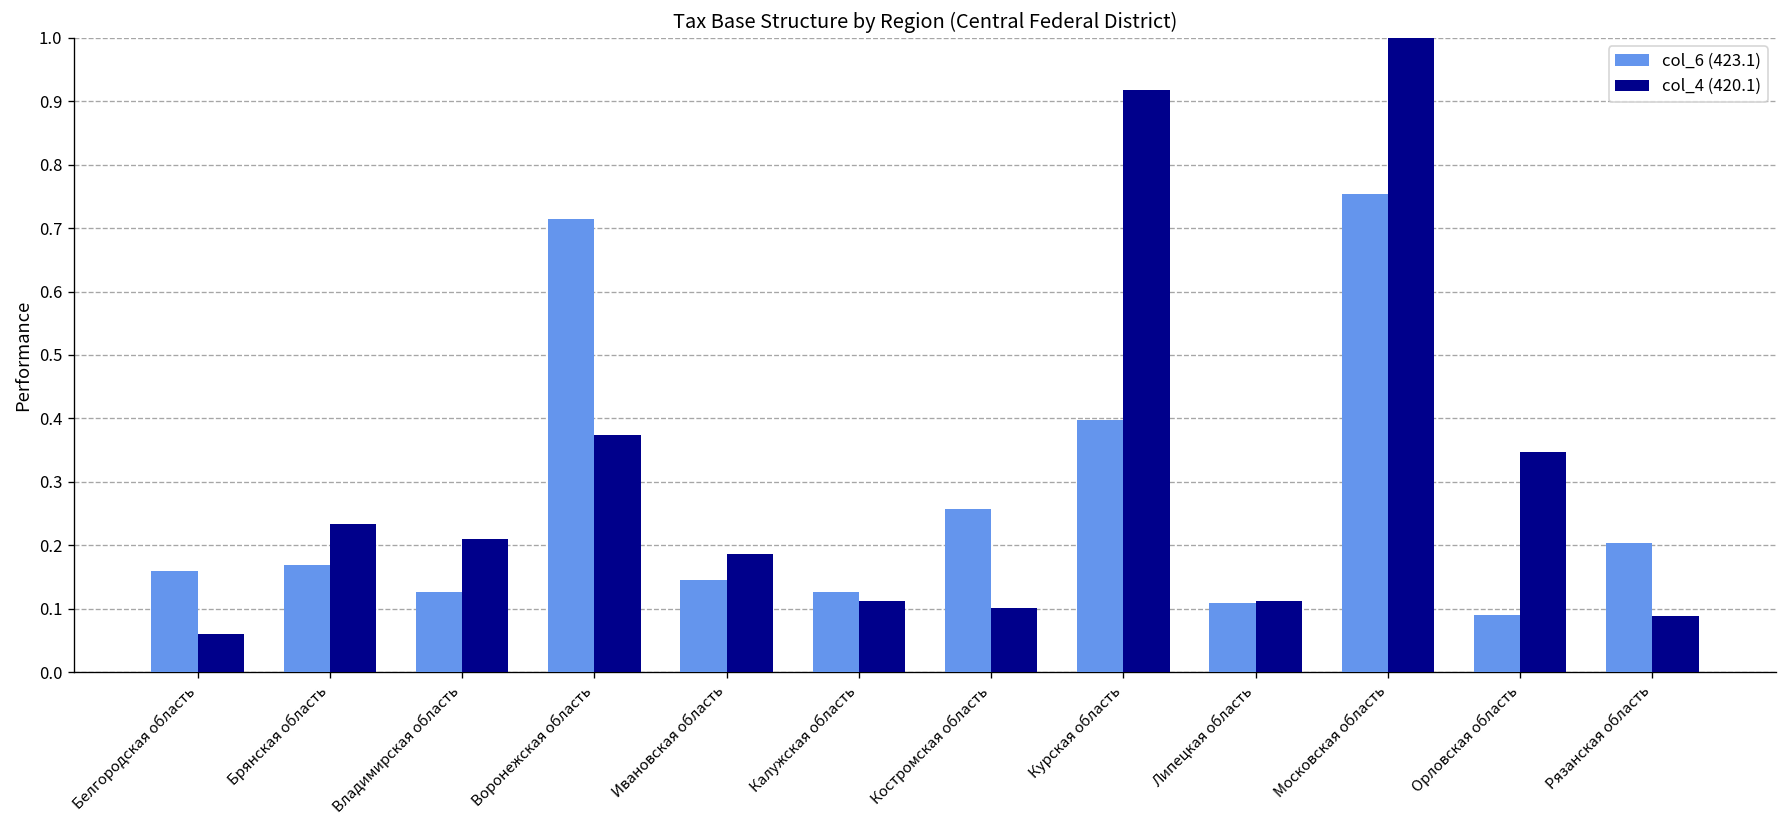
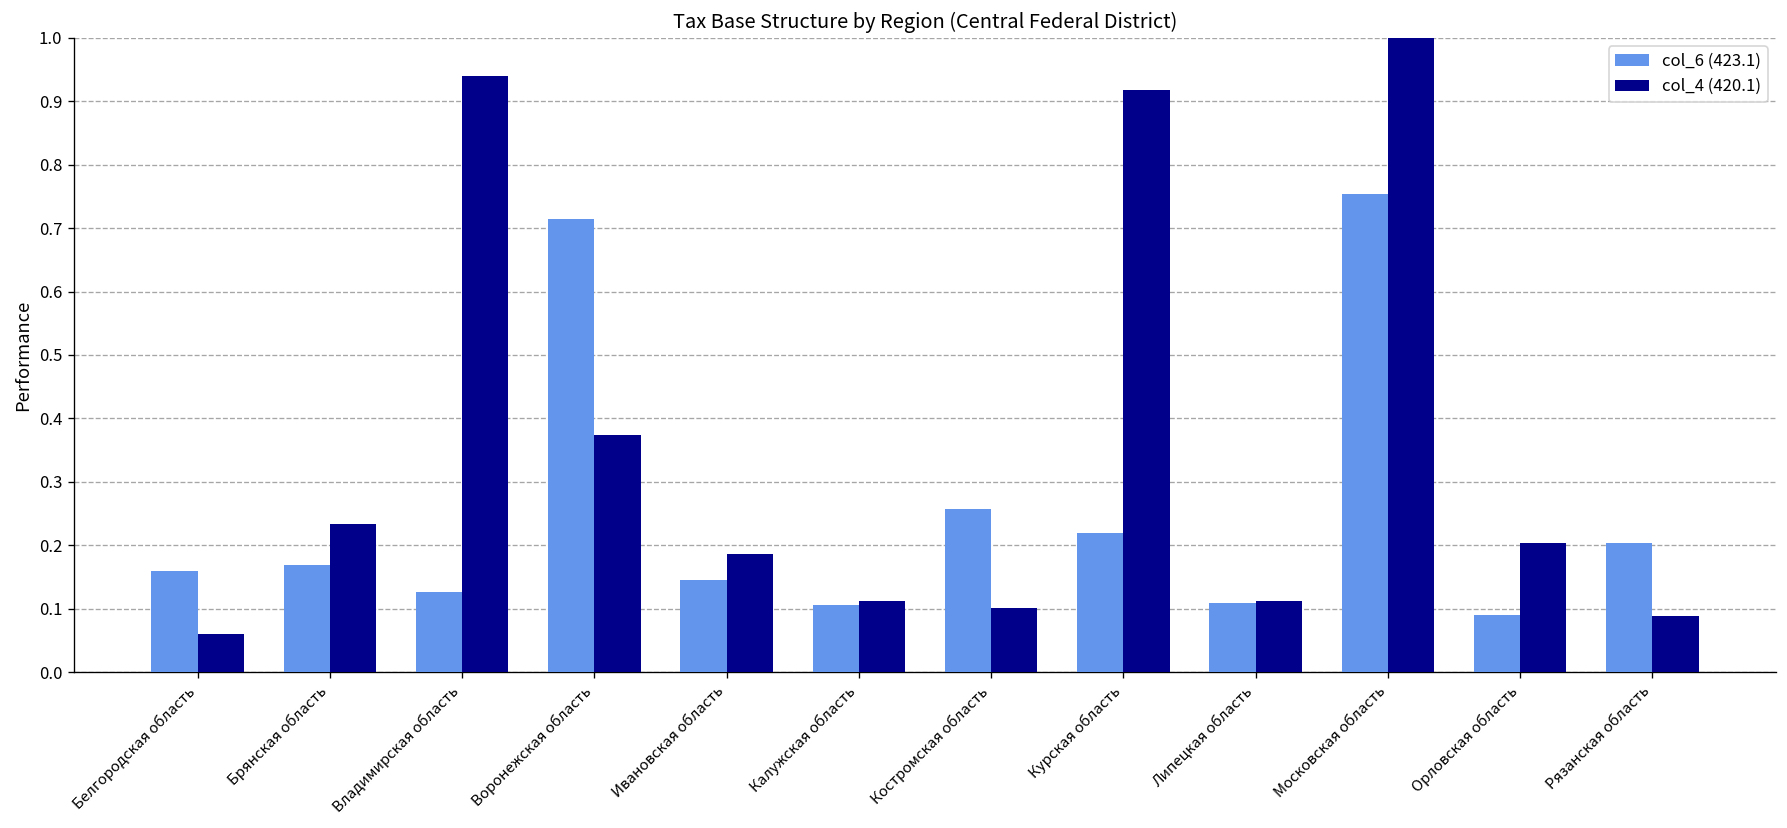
  {
    "col_6 (423.1)": {
      "Белгородская область": 0.16,
      "Брянская область": 0.17,
      "Владимирская область": 0.13,
      "Воронежская область": 0.71,
      "Ивановская область": 0.15,
-     "Калужская область": 0.13,
+     "Калужская область": 0.11,
      "Костромская область": 0.26,
-     "Курская область": 0.40,
+     "Курская область": 0.22,
      "Липецкая область": 0.11,
      "Московская область": 0.75,
      "Орловская область": 0.09,
      "Рязанская область": 0.20
    },
    "col_4 (420.1)": {
      "Белгородская область": 0.06,
      "Брянская область": 0.23,
-     "Владимирская область": 0.21,
+     "Владимирская область": 0.94,
      "Воронежская область": 0.37,
      "Ивановская область": 0.19,
      "Калужская область": 0.11,
      "Костромская область": 0.10,
      "Курская область": 0.92,
      "Липецкая область": 0.11,
      "Московская область": 1.00,
-     "Орловская область": 0.35,
+     "Орловская область": 0.20,
      "Рязанская область": 0.09
    }
  }
